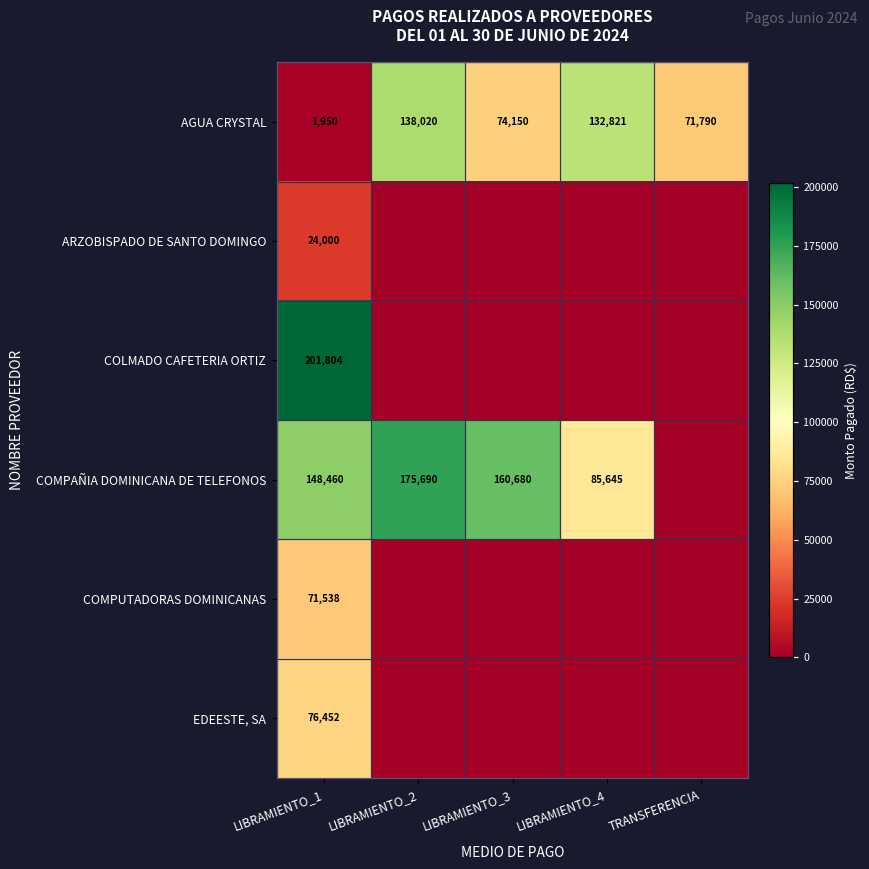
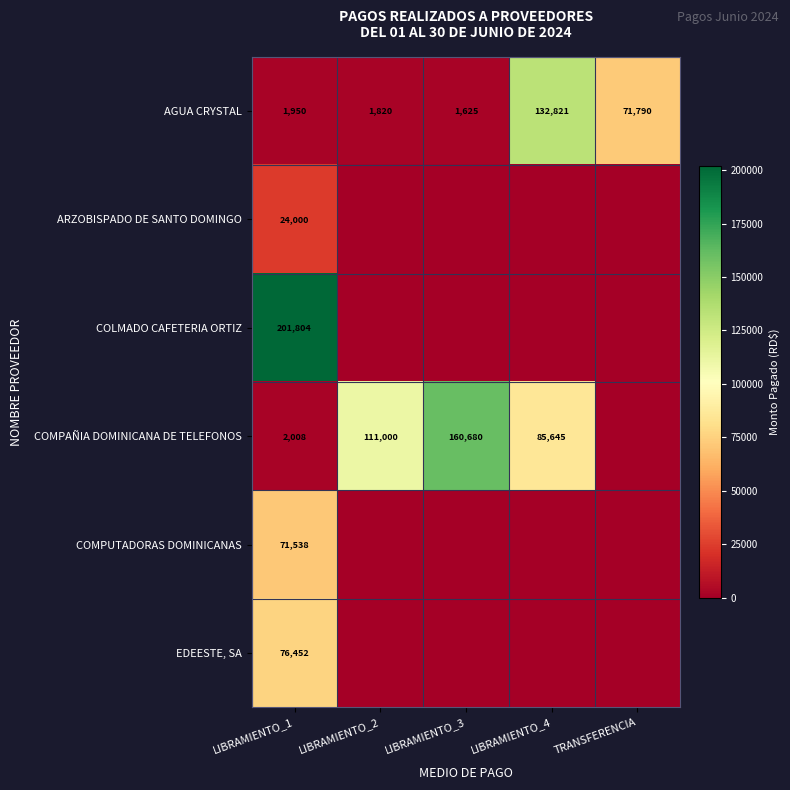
  {
    "AGUA CRYSTAL": {
      "LIBRAMIENTO_1": "1,950",
-     "LIBRAMIENTO_2": "138,020",
-     "LIBRAMIENTO_3": "74,150",
+     "LIBRAMIENTO_2": "1,820",
+     "LIBRAMIENTO_3": "1,625",
      "LIBRAMIENTO_4": "132,821",
      "TRANSFERENCIA": "71,790"
    },
    "ARZOBISPADO DE SANTO DOMINGO": {
      "LIBRAMIENTO_1": "24,000"
    },
    "COLMADO CAFETERIA ORTIZ": {
      "LIBRAMIENTO_1": "201,804"
    },
    "COMPAÑIA DOMINICANA DE TELEFONOS": {
-     "LIBRAMIENTO_1": "148,460",
-     "LIBRAMIENTO_2": "175,690",
+     "LIBRAMIENTO_1": "2,008",
+     "LIBRAMIENTO_2": "111,000",
      "LIBRAMIENTO_3": "160,680",
      "LIBRAMIENTO_4": "85,645"
    },
    "COMPUTADORAS DOMINICANAS": {
      "LIBRAMIENTO_1": "71,538"
    },
    "EDEESTE, SA": {
      "LIBRAMIENTO_1": "76,452"
    }
  }
